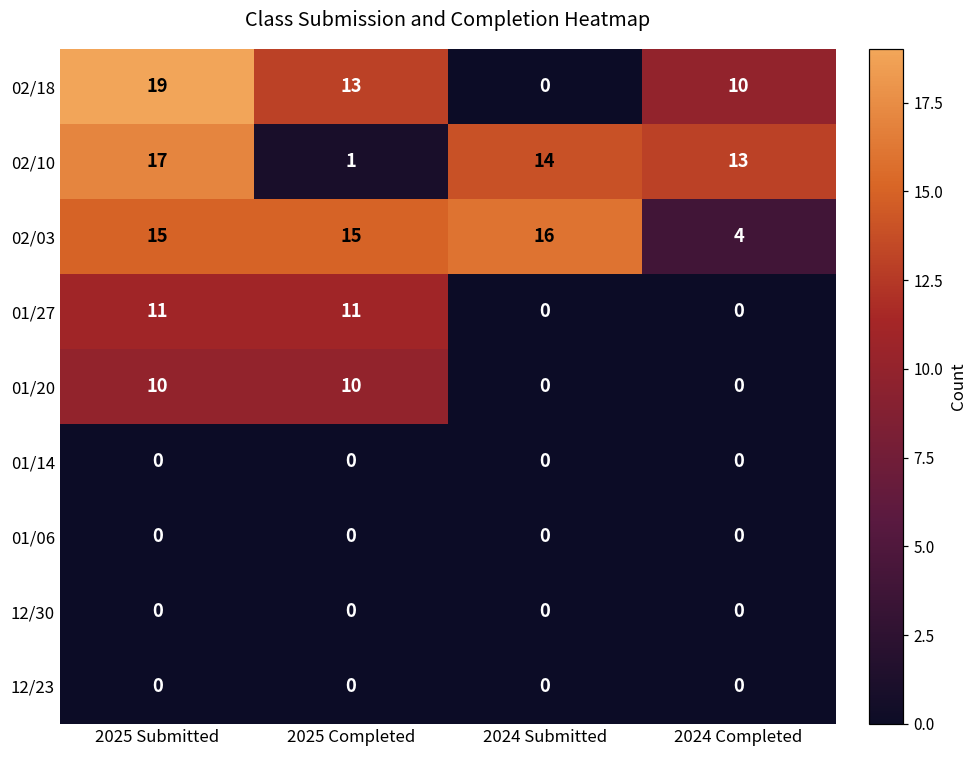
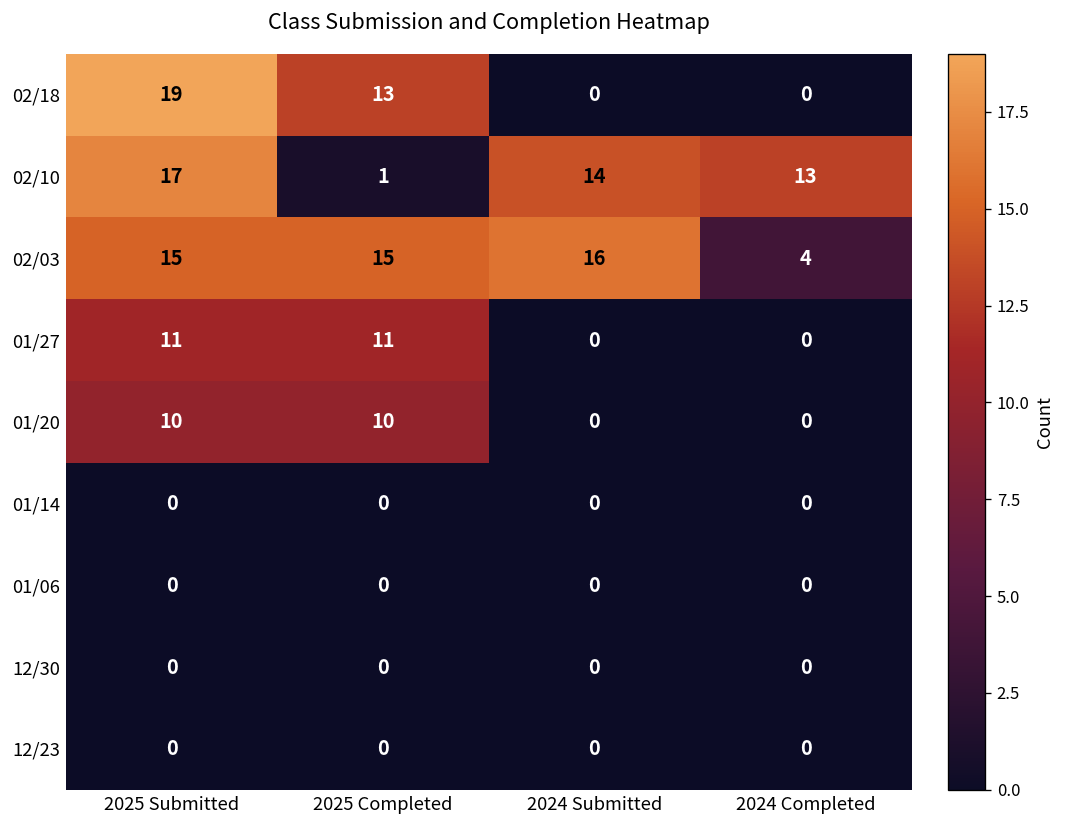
  {
    "02/18": {
      "2025 Submitted": 19,
      "2025 Completed": 13,
      "2024 Submitted": 0,
-     "2024 Completed": 10
+     "2024 Completed": 0
    },
    "02/10": {
      "2025 Submitted": 17,
      "2025 Completed": 1,
      "2024 Submitted": 14,
      "2024 Completed": 13
    },
    "02/03": {
      "2025 Submitted": 15,
      "2025 Completed": 15,
      "2024 Submitted": 16,
      "2024 Completed": 4
    },
    "01/27": {
      "2025 Submitted": 11,
      "2025 Completed": 11,
      "2024 Submitted": 0,
      "2024 Completed": 0
    },
    "01/20": {
      "2025 Submitted": 10,
      "2025 Completed": 10,
      "2024 Submitted": 0,
      "2024 Completed": 0
    },
    "01/14": {
      "2025 Submitted": 0,
      "2025 Completed": 0,
      "2024 Submitted": 0,
      "2024 Completed": 0
    },
    "01/06": {
      "2025 Submitted": 0,
      "2025 Completed": 0,
      "2024 Submitted": 0,
      "2024 Completed": 0
    },
    "12/30": {
      "2025 Submitted": 0,
      "2025 Completed": 0,
      "2024 Submitted": 0,
      "2024 Completed": 0
    },
    "12/23": {
      "2025 Submitted": 0,
      "2025 Completed": 0,
      "2024 Submitted": 0,
      "2024 Completed": 0
    }
  }
